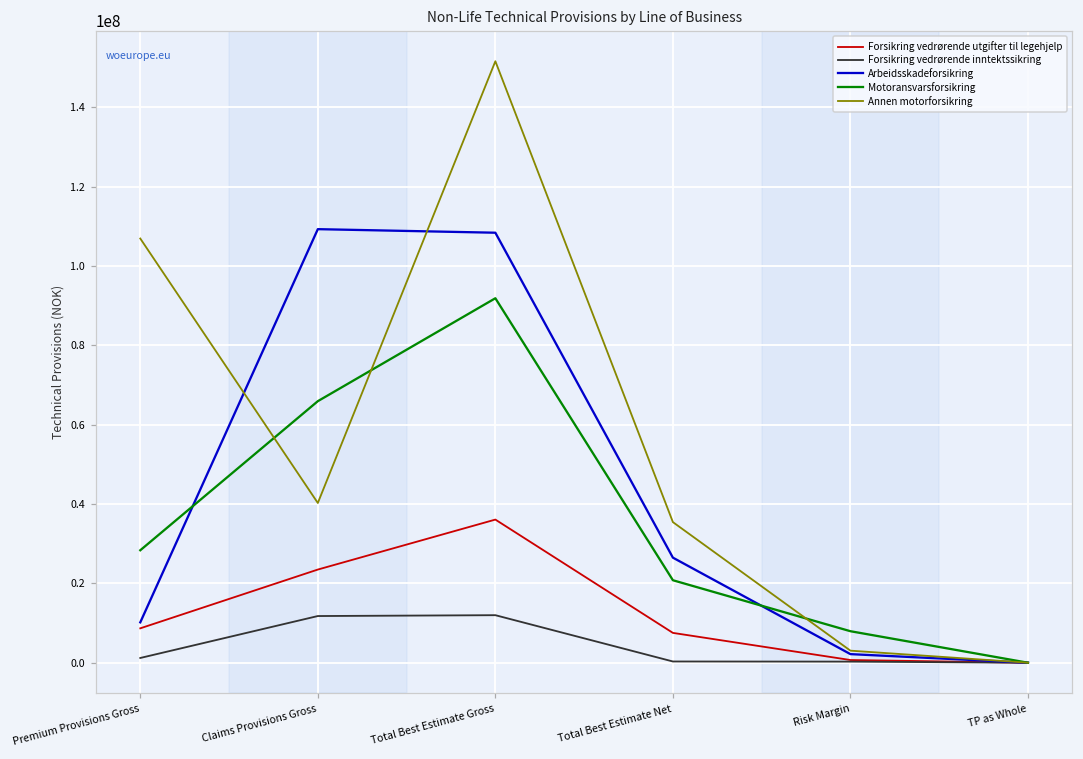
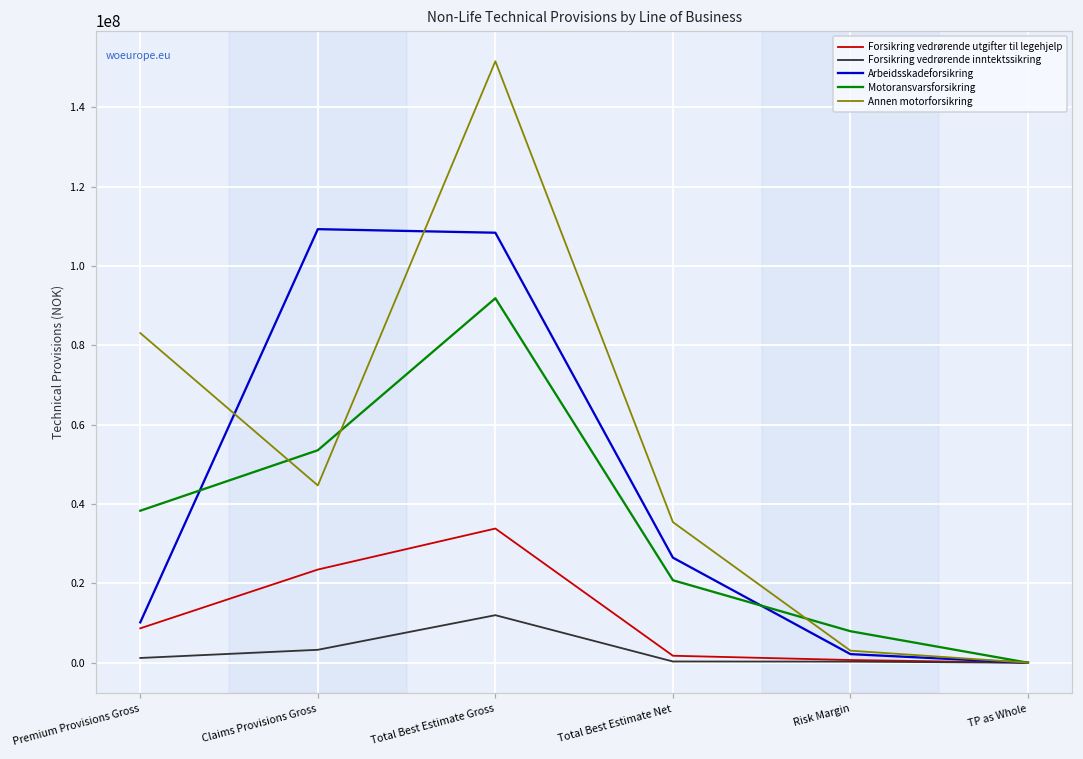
  {
    "Forsikring vedrørende utgifter til legehjelp": {
      "Premium Provisions Gross": 9000000,
      "Claims Provisions Gross": 23000000,
-     "Total Best Estimate Gross": 36000000,
-     "Total Best Estimate Net": 8000000
+     "Total Best Estimate Gross": 34000000,
+     "Total Best Estimate Net": 2000000
    },
    "Forsikring vedrørende inntektssikring": {
      "Premium Provisions Gross": 1000000,
-     "Claims Provisions Gross": 12000000,
+     "Claims Provisions Gross": 3000000,
      "Total Best Estimate Gross": 12000000,
      "Total Best Estimate Net": 0
    },
    "Arbeidsskadeforsikring": {
      "Premium Provisions Gross": 10000000,
      "Claims Provisions Gross": 109000000,
      "Total Best Estimate Gross": 108000000,
      "Total Best Estimate Net": 26000000,
      "Risk Margin": 2000000
    },
    "Motoransvarsforsikring": {
-     "Premium Provisions Gross": 28000000,
-     "Claims Provisions Gross": 66000000,
+     "Premium Provisions Gross": 38000000,
+     "Claims Provisions Gross": 54000000,
      "Total Best Estimate Gross": 92000000,
      "Total Best Estimate Net": 21000000,
      "Risk Margin": 8000000
    },
    "Annen motorforsikring": {
-     "Premium Provisions Gross": 107000000,
-     "Claims Provisions Gross": 40000000,
+     "Premium Provisions Gross": 83000000,
+     "Claims Provisions Gross": 45000000,
      "Total Best Estimate Gross": 152000000,
      "Total Best Estimate Net": 35000000,
      "Risk Margin": 3000000
    }
  }
